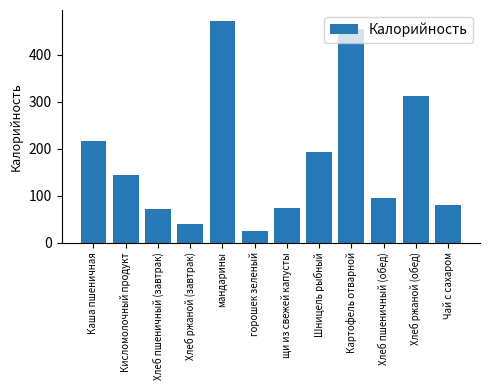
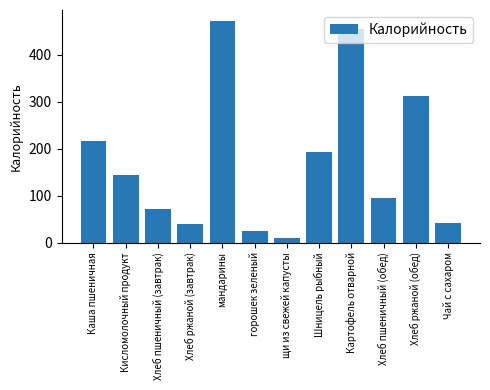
  {
    "Каша пшеничная": 220,
    "Кисломолочный продукт": 140,
    "Хлеб пшеничный (завтрак)": 70,
    "Хлеб ржаной (завтрак)": 40,
    "мандарины": 470,
    "горошек зеленый": 20,
-   "щи из свежей капусты": 70,
+   "щи из свежей капусты": 10,
    "Шницель рыбный": 190,
    "Хлеб пшеничный (обед)": 90,
    "Хлеб ржаной (обед)": 310,
-   "Чай с сахаром": 80
+   "Чай с сахаром": 40
  }
